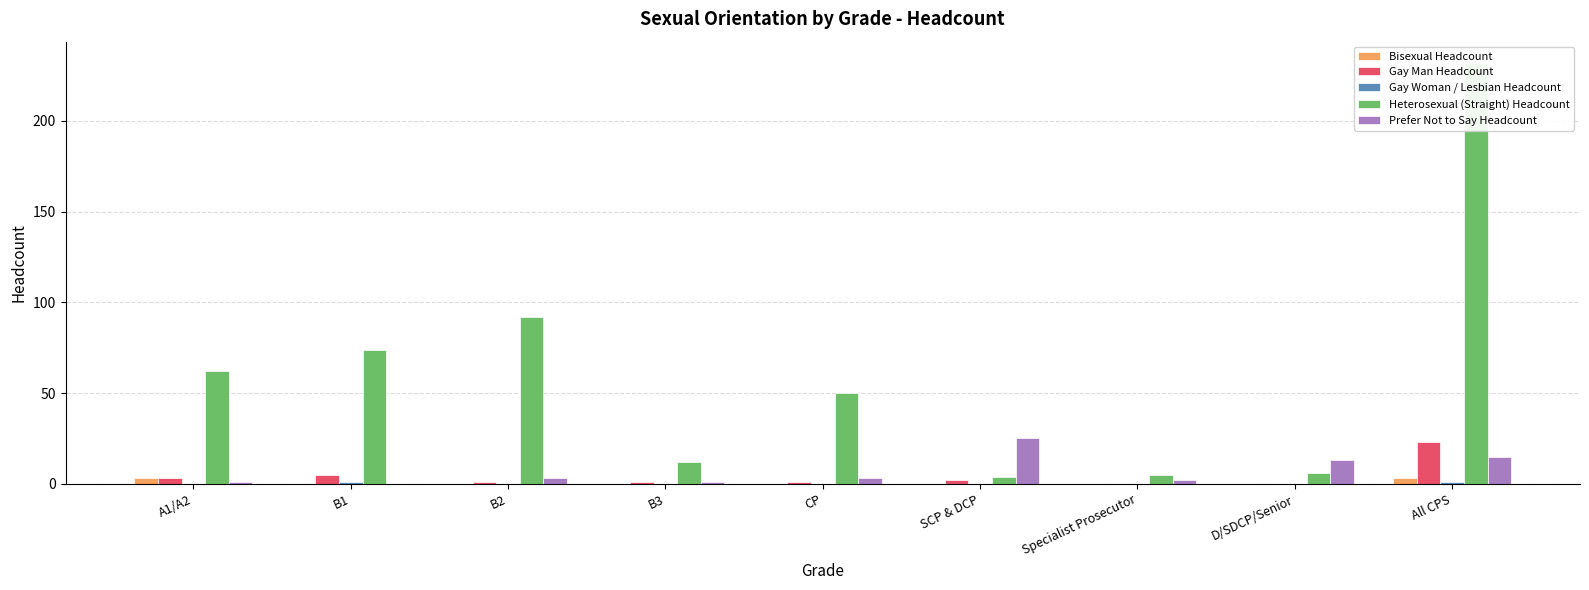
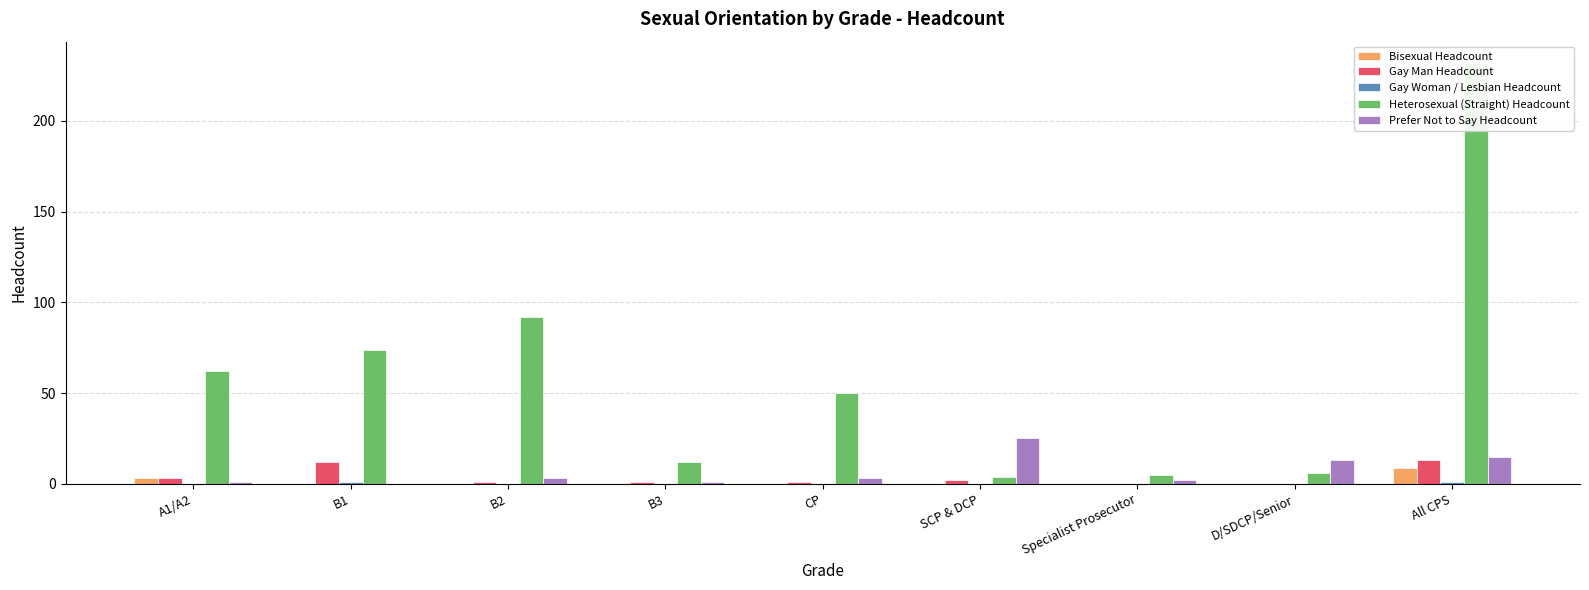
  {
    "Bisexual Headcount": {
      "A1/A2": 3,
      "B1": 0,
      "B2": 0,
      "B3": 0,
      "CP": 0,
      "SCP & DCP": 0,
      "Specialist Prosecutor": 0,
      "D/SDCP/Senior": 0,
-     "All CPS": 3
+     "All CPS": 9
    },
    "Gay Man Headcount": {
      "A1/A2": 3,
-     "B1": 5,
+     "B1": 12,
      "SCP & DCP": 2,
      "Specialist Prosecutor": 0,
      "D/SDCP/Senior": 0,
-     "All CPS": 23
+     "All CPS": 13
    },
    "Gay Woman / Lesbian Headcount": {
      "A1/A2": 0,
      "B2": 0,
      "B3": 0,
      "CP": 0,
      "SCP & DCP": 0,
      "Specialist Prosecutor": 0,
      "D/SDCP/Senior": 0
    },
    "Heterosexual (Straight) Headcount": {
      "A1/A2": 62,
      "B1": 74,
      "B2": 92,
      "B3": 12,
      "CP": 50,
      "SCP & DCP": 4,
      "Specialist Prosecutor": 5,
      "D/SDCP/Senior": 6
    },
    "Prefer Not to Say Headcount": {
      "B1": 0,
      "B2": 3,
      "CP": 3,
      "SCP & DCP": 25,
      "Specialist Prosecutor": 2,
      "D/SDCP/Senior": 13,
      "All CPS": 15
    }
  }
